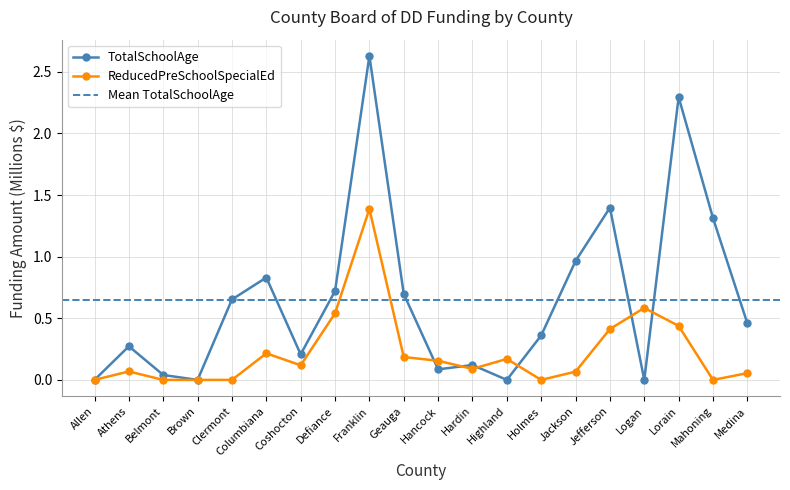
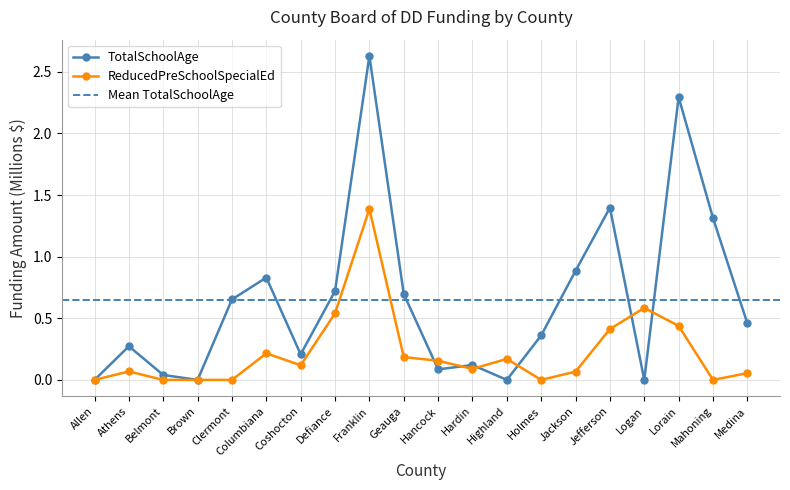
  {
    "TotalSchoolAge": {
      "Athens": 0.27,
      "Belmont": 0.04,
      "Clermont": 0.65,
      "Columbiana": 0.83,
      "Coshocton": 0.21,
      "Defiance": 0.72,
      "Franklin": 2.63,
      "Geauga": 0.70,
      "Hancock": 0.09,
      "Hardin": 0.12,
      "Highland": 0.00,
      "Holmes": 0.36,
-     "Jackson": 0.96,
+     "Jackson": 0.89,
      "Jefferson": 1.40,
      "Logan": 0.00,
      "Lorain": 2.29,
      "Mahoning": 1.31,
      "Medina": 0.46
    },
    "ReducedPreSchoolSpecialEd": {
      "Athens": 0.07,
      "Belmont": 0.00,
      "Clermont": 0.00,
      "Columbiana": 0.22,
      "Coshocton": 0.12,
      "Defiance": 0.54,
      "Franklin": 1.39,
      "Geauga": 0.19,
      "Hancock": 0.16,
      "Hardin": 0.09,
      "Highland": 0.17,
      "Holmes": 0.00,
      "Jackson": 0.07,
      "Jefferson": 0.41,
      "Logan": 0.58,
      "Lorain": 0.44,
      "Mahoning": 0.00,
      "Medina": 0.05
    }
  }
